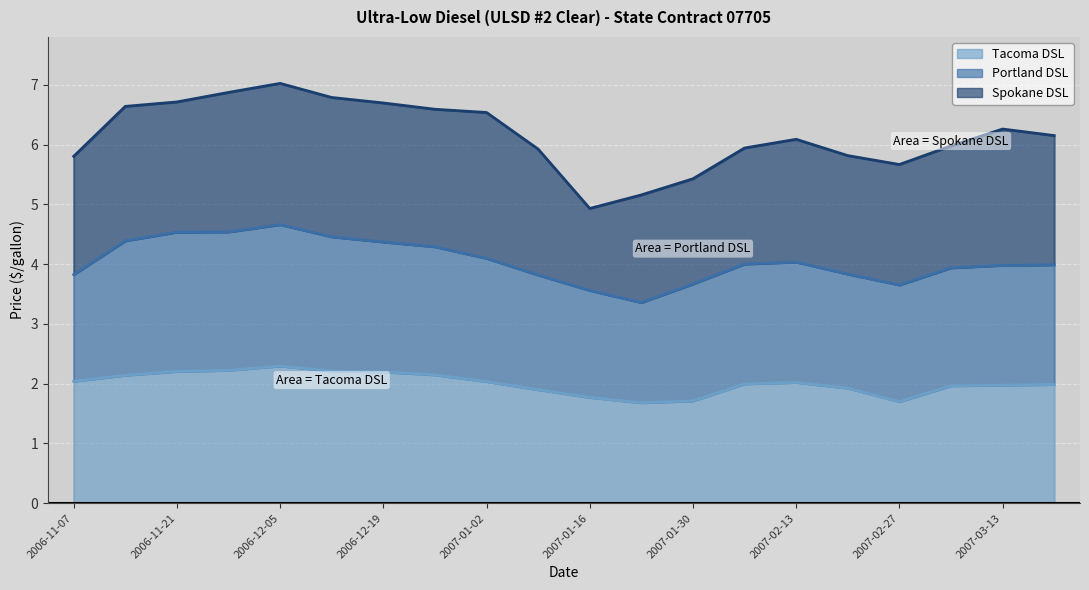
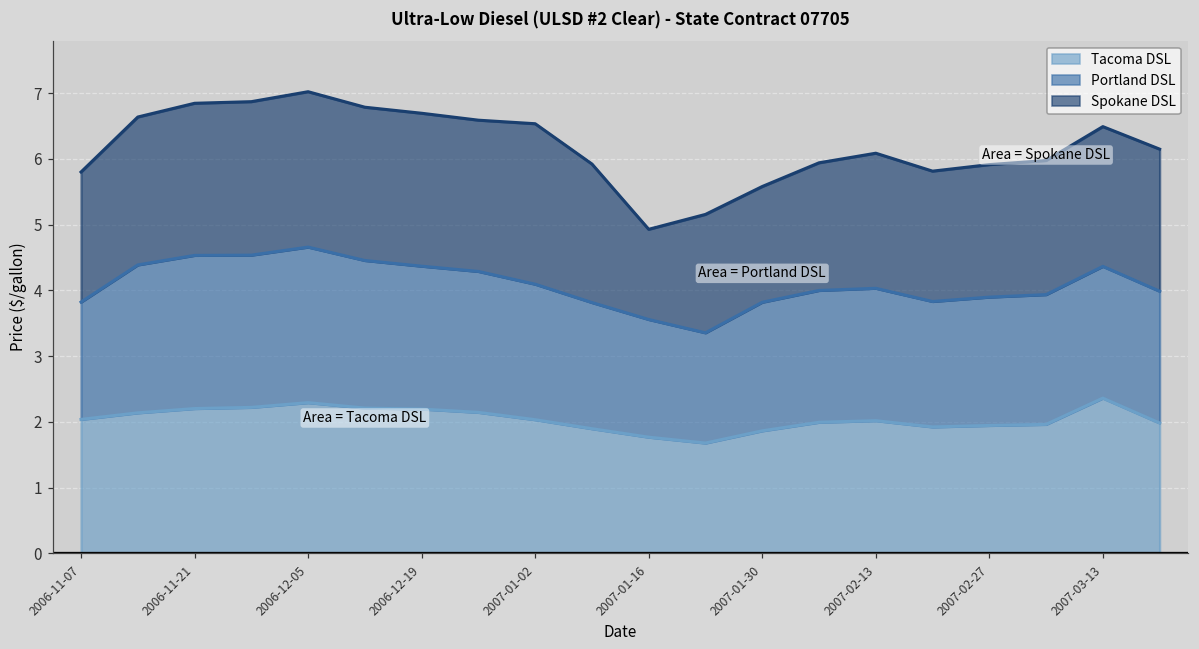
  {
    "Tacoma DSL": {
      "2006-11-07": 2.0,
      "2006-11-21": 2.2,
      "2006-12-05": 2.3,
      "2007-01-02": 2.0,
      "2007-01-16": 1.8,
-     "2007-01-30": 1.7,
+     "2007-01-30": 1.9,
      "2007-02-13": 2.0,
-     "2007-02-27": 1.7,
-     "2007-03-13": 2.0
+     "2007-02-27": 1.9,
+     "2007-03-13": 2.4
    },
    "Portland DSL": {
      "2006-11-07": 1.8,
      "2006-11-21": 2.3,
      "2006-12-05": 2.4,
      "2006-12-19": 2.2,
      "2007-01-02": 2.1,
      "2007-01-16": 1.8,
      "2007-01-30": 2.0,
      "2007-02-13": 2.0,
      "2007-02-27": 2.0,
      "2007-03-13": 2.0
    },
    "Spokane DSL": {
      "2006-11-07": 2.0,
-     "2006-11-21": 2.2,
+     "2006-11-21": 2.3,
      "2006-12-05": 2.4,
      "2006-12-19": 2.3,
      "2007-01-02": 2.4,
      "2007-01-16": 1.4,
      "2007-01-30": 1.8,
      "2007-02-13": 2.1,
-     "2007-03-13": 2.3
+     "2007-03-13": 2.1
    }
  }
